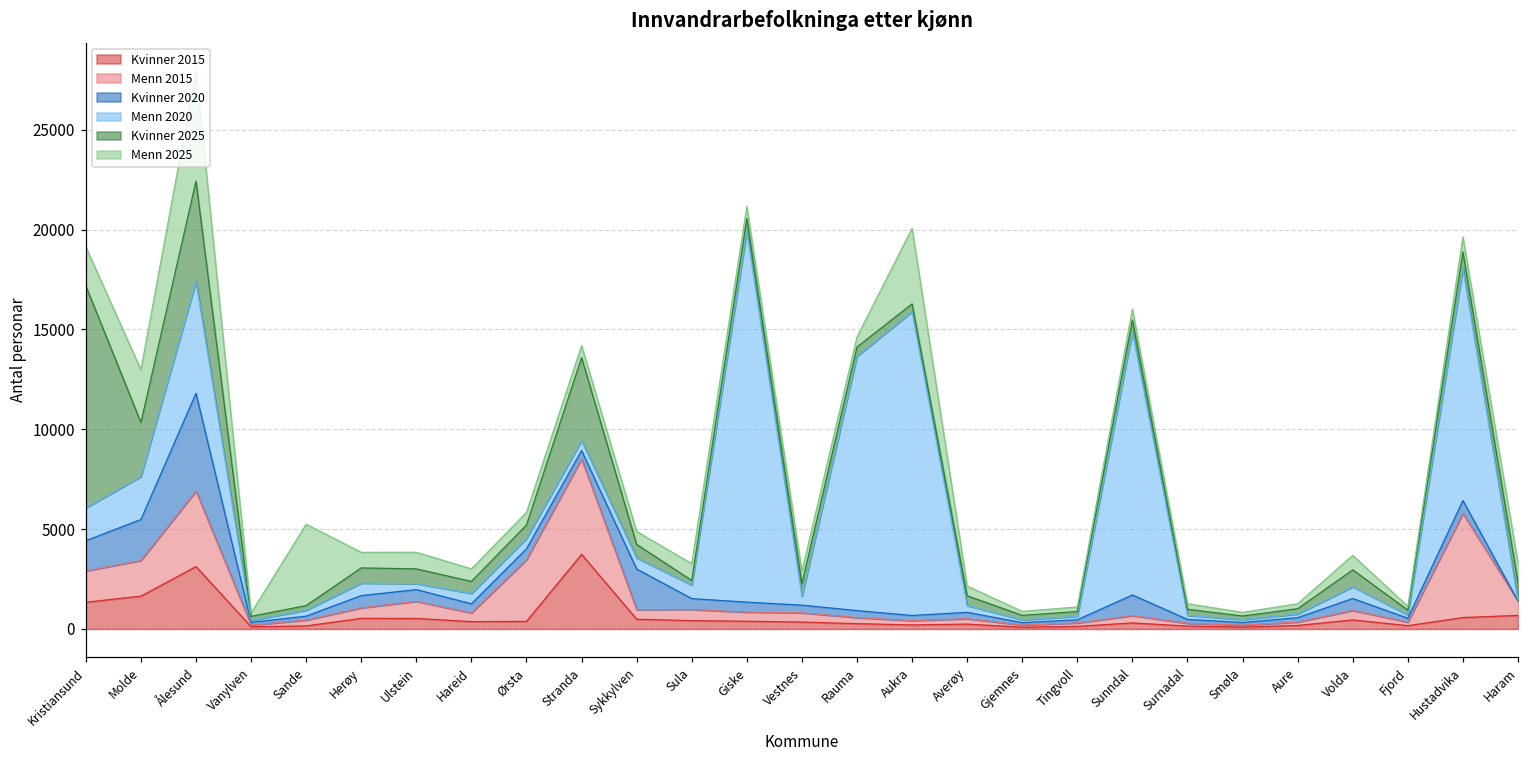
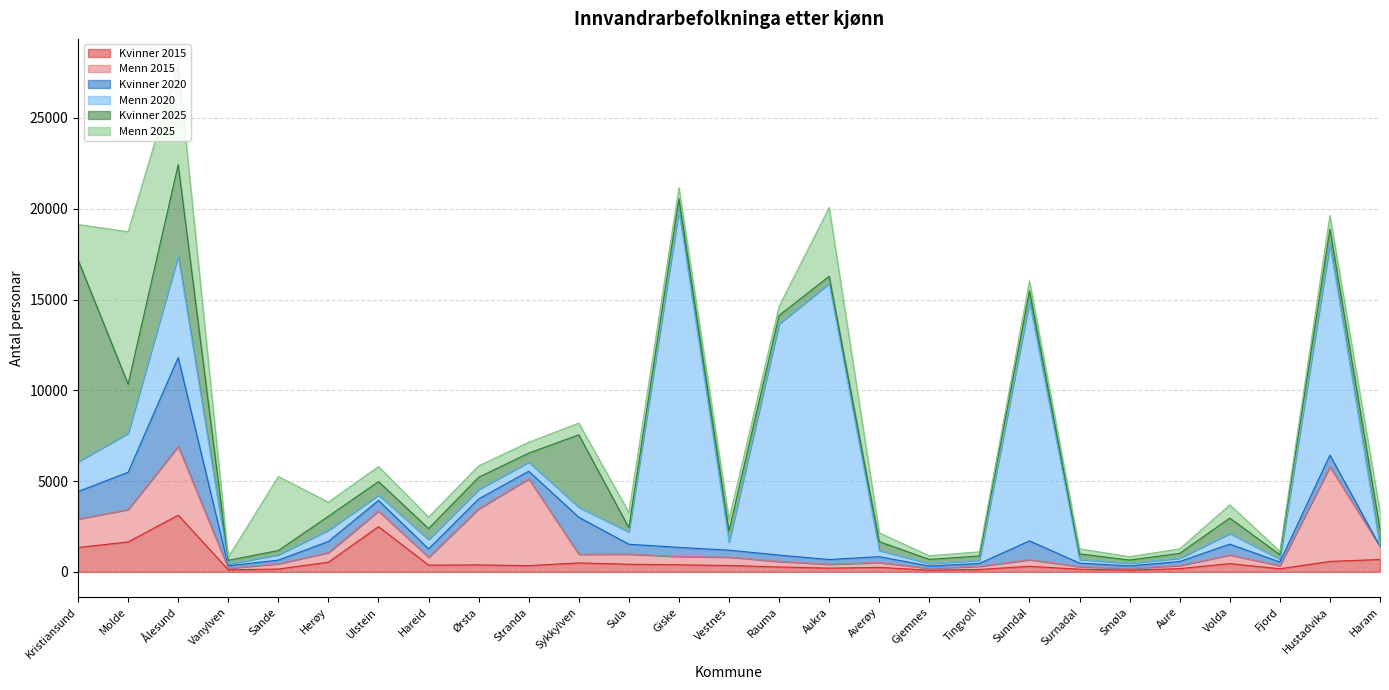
  {
    "Kvinner 2015": {
      "Kristiansund": 1300,
      "Molde": 1600,
      "Ålesund": 3100,
      "Sande": 200,
      "Herøy": 500,
-     "Ulstein": 500,
+     "Ulstein": 2500,
      "Hareid": 400,
      "Ørsta": 400,
-     "Stranda": 3700,
+     "Stranda": 300,
      "Sykkylven": 500,
      "Sula": 400,
      "Giske": 400,
      "Vestnes": 300,
      "Rauma": 300,
      "Aukra": 200,
      "Averøy": 200,
      "Tingvoll": 100,
      "Sunndal": 300,
      "Surnadal": 100,
      "Aure": 200,
      "Volda": 500,
      "Fjord": 200,
      "Hustadvika": 600,
      "Haram": 700
    },
    "Menn 2015": {
      "Kristiansund": 1600,
      "Molde": 1800,
      "Ålesund": 3800,
      "Sande": 300,
      "Herøy": 500,
      "Ulstein": 900,
      "Hareid": 400,
      "Ørsta": 3100,
      "Stranda": 4800,
      "Sykkylven": 500,
      "Sula": 600,
      "Giske": 500,
      "Vestnes": 500,
      "Rauma": 300,
      "Aukra": 200,
      "Averøy": 300,
      "Tingvoll": 200,
      "Sunndal": 400,
      "Surnadal": 100,
      "Aure": 200,
      "Volda": 500,
      "Fjord": 200,
      "Hustadvika": 5200
    },
    "Kvinner 2020": {
      "Kristiansund": 1500,
      "Molde": 2100,
      "Ålesund": 4900,
      "Sande": 200,
      "Herøy": 600,
      "Ulstein": 600,
      "Hareid": 500,
      "Ørsta": 500,
      "Stranda": 400,
      "Sykkylven": 2000,
      "Sula": 500,
      "Giske": 500,
      "Vestnes": 400,
      "Rauma": 400,
      "Aukra": 300,
      "Averøy": 300,
      "Tingvoll": 200,
      "Sunndal": 1000,
      "Surnadal": 200,
      "Aure": 200,
      "Volda": 600,
      "Fjord": 200,
      "Hustadvika": 600
    },
    "Menn 2020": {
      "Kristiansund": 1600,
      "Molde": 2100,
      "Ålesund": 5600,
      "Sande": 300,
      "Herøy": 600,
      "Ulstein": 300,
      "Hareid": 500,
      "Ørsta": 500,
      "Stranda": 500,
      "Sykkylven": 600,
      "Sula": 700,
      "Giske": 18600,
      "Vestnes": 400,
      "Rauma": 12700,
      "Aukra": 15200,
      "Averøy": 300,
      "Tingvoll": 200,
      "Sunndal": 13200,
      "Surnadal": 200,
      "Smøla": 100,
      "Aure": 200,
      "Volda": 600,
      "Fjord": 200,
      "Hustadvika": 11600
    },
    "Kvinner 2025": {
      "Kristiansund": 11100,
      "Molde": 2700,
      "Ålesund": 5000,
      "Vanylven": 200,
      "Sande": 200,
      "Herøy": 800,
      "Ulstein": 700,
      "Hareid": 600,
      "Ørsta": 700,
-     "Stranda": 4200,
-     "Sykkylven": 700,
+     "Stranda": 500,
+     "Sykkylven": 4000,
      "Sula": 200,
      "Giske": 600,
      "Vestnes": 600,
      "Rauma": 500,
      "Aukra": 400,
      "Averøy": 500,
      "Gjemnes": 200,
      "Tingvoll": 200,
      "Sunndal": 600,
      "Surnadal": 300,
      "Smøla": 200,
      "Aure": 300,
      "Volda": 800,
      "Fjord": 200,
      "Hustadvika": 800,
      "Haram": 900
    },
    "Menn 2025": {
      "Kristiansund": 1900,
-     "Molde": 2600,
+     "Molde": 8400,
      "Vanylven": 200,
      "Sande": 4100,
      "Herøy": 800,
      "Ulstein": 800,
      "Hareid": 600,
      "Ørsta": 600,
      "Stranda": 600,
      "Sykkylven": 600,
      "Sula": 800,
      "Giske": 600,
      "Vestnes": 600,
      "Rauma": 500,
      "Aukra": 3800,
      "Averøy": 500,
      "Gjemnes": 200,
      "Tingvoll": 200,
      "Sunndal": 500,
      "Surnadal": 300,
      "Smøla": 200,
      "Aure": 200,
      "Volda": 700,
      "Fjord": 200,
      "Hustadvika": 800,
      "Haram": 1000
    }
  }
